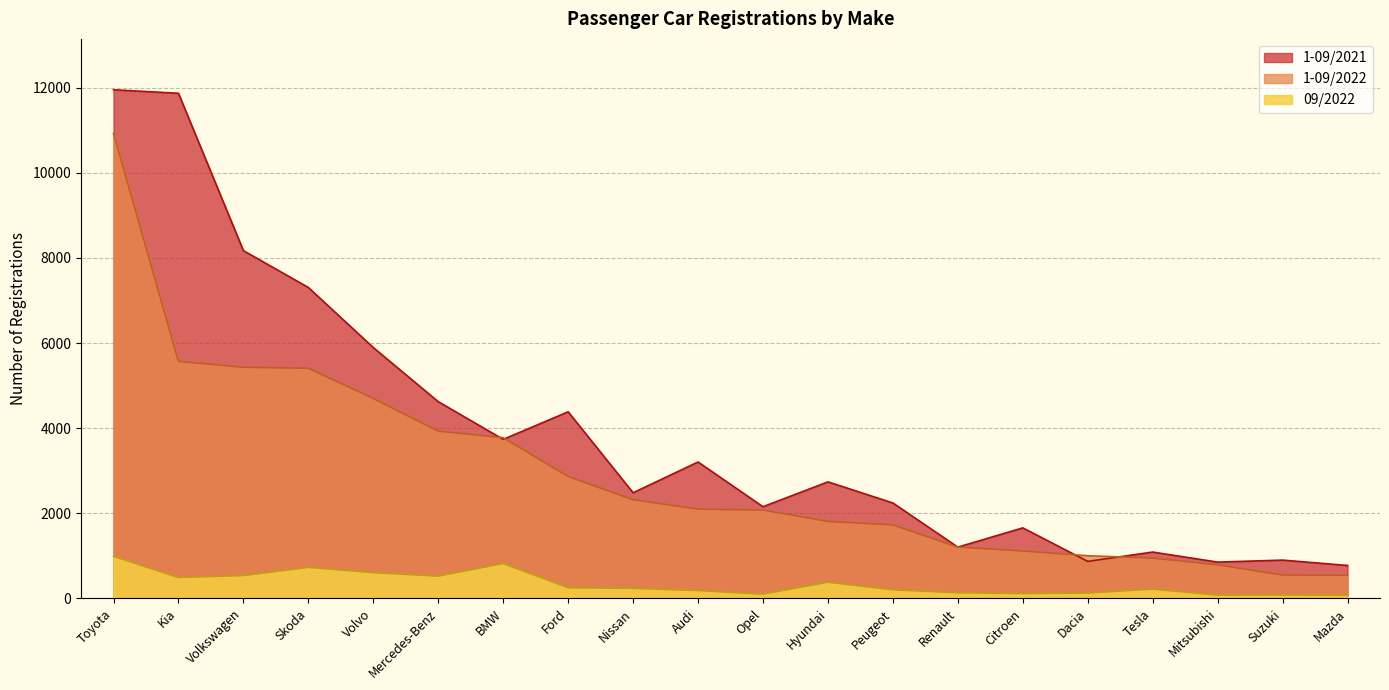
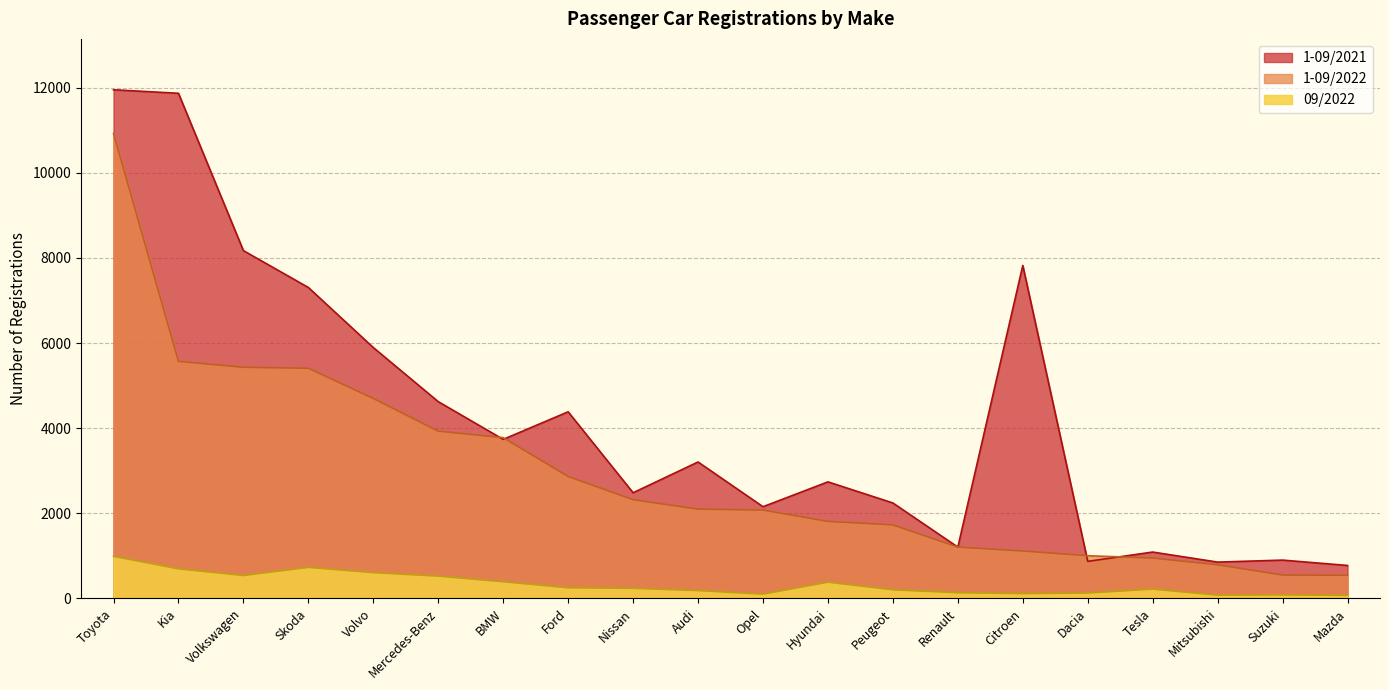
  {
    "1-09/2021": {
      "Toyota": 11900,
      "Kia": 11900,
      "Volkswagen": 8200,
      "Skoda": 7300,
      "Volvo": 5900,
      "Mercedes-Benz": 4600,
      "Ford": 4400,
      "Nissan": 2500,
      "Audi": 3200,
      "Opel": 2200,
      "Hyundai": 2700,
      "Peugeot": 2200,
-     "Citroen": 1700,
+     "Citroen": 7800,
      "Dacia": 900,
      "Tesla": 1100,
      "Mitsubishi": 900,
      "Suzuki": 900,
      "Mazda": 800
    },
    "1-09/2022": {
      "Toyota": 10900,
      "Kia": 5600,
      "Volkswagen": 5400,
      "Skoda": 5400,
      "Volvo": 4700,
      "Mercedes-Benz": 3900,
      "Ford": 2900,
      "Nissan": 2300,
      "Audi": 2100,
      "Opel": 2100,
      "Hyundai": 1800,
      "Peugeot": 1700,
      "Citroen": 1100,
      "Dacia": 1000,
      "Tesla": 900,
      "Mitsubishi": 800,
      "Suzuki": 500,
      "Mazda": 500
    },
    "09/2022": {
      "Toyota": 1000,
-     "Kia": 500,
+     "Kia": 700,
      "Volkswagen": 500,
      "Skoda": 700,
      "Volvo": 600,
      "Mercedes-Benz": 500,
-     "BMW": 800,
+     "BMW": 400,
      "Ford": 200,
      "Nissan": 200,
      "Audi": 200,
      "Opel": 100,
      "Hyundai": 400,
      "Peugeot": 200,
      "Renault": 100,
      "Citroen": 100,
      "Dacia": 100,
      "Tesla": 200,
      "Mitsubishi": 100,
      "Suzuki": 100,
      "Mazda": 100
    }
  }
